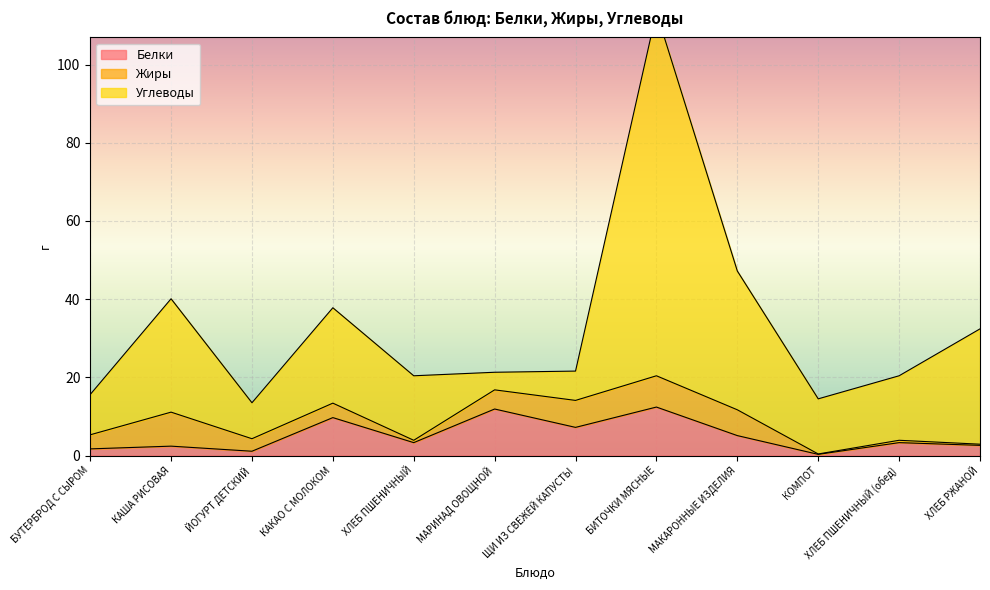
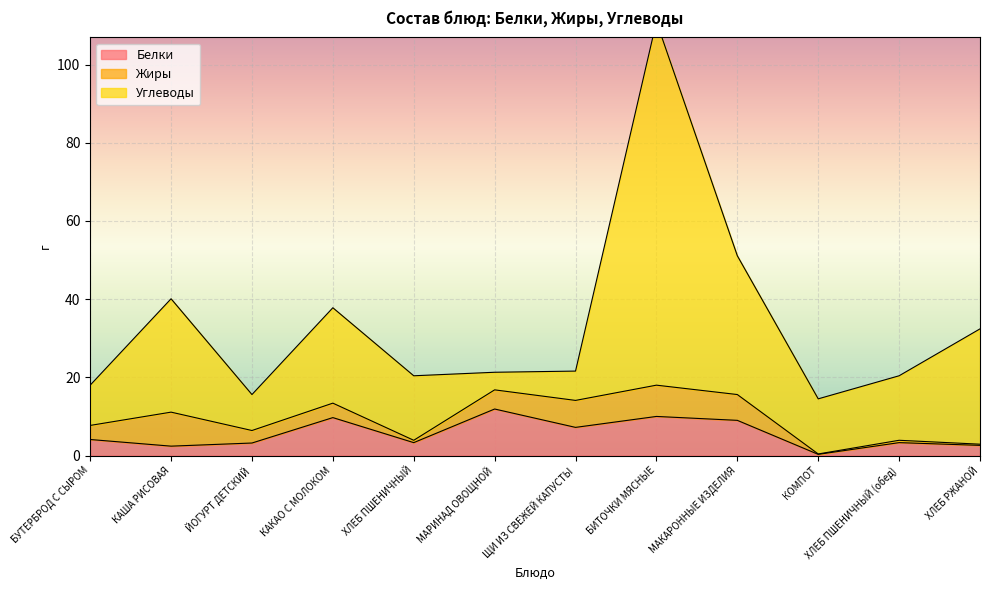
  {
    "Белки": {
-     "БУТЕРБРОД С СЫРОМ": 2,
+     "БУТЕРБРОД С СЫРОМ": 4,
      "КАША РИСОВАЯ": 2,
-     "ЙОГУРТ ДЕТСКИЙ": 1,
+     "ЙОГУРТ ДЕТСКИЙ": 3,
      "КАКАО С МОЛОКОМ": 10,
      "МАРИНАД ОВОЩНОЙ": 12,
      "ЩИ ИЗ СВЕЖЕЙ КАПУСТЫ": 7,
-     "БИТОЧКИ МЯСНЫЕ": 12,
-     "МАКАРОННЫЕ ИЗДЕЛИЯ": 5
+     "БИТОЧКИ МЯСНЫЕ": 10,
+     "МАКАРОННЫЕ ИЗДЕЛИЯ": 9
    }
  }
